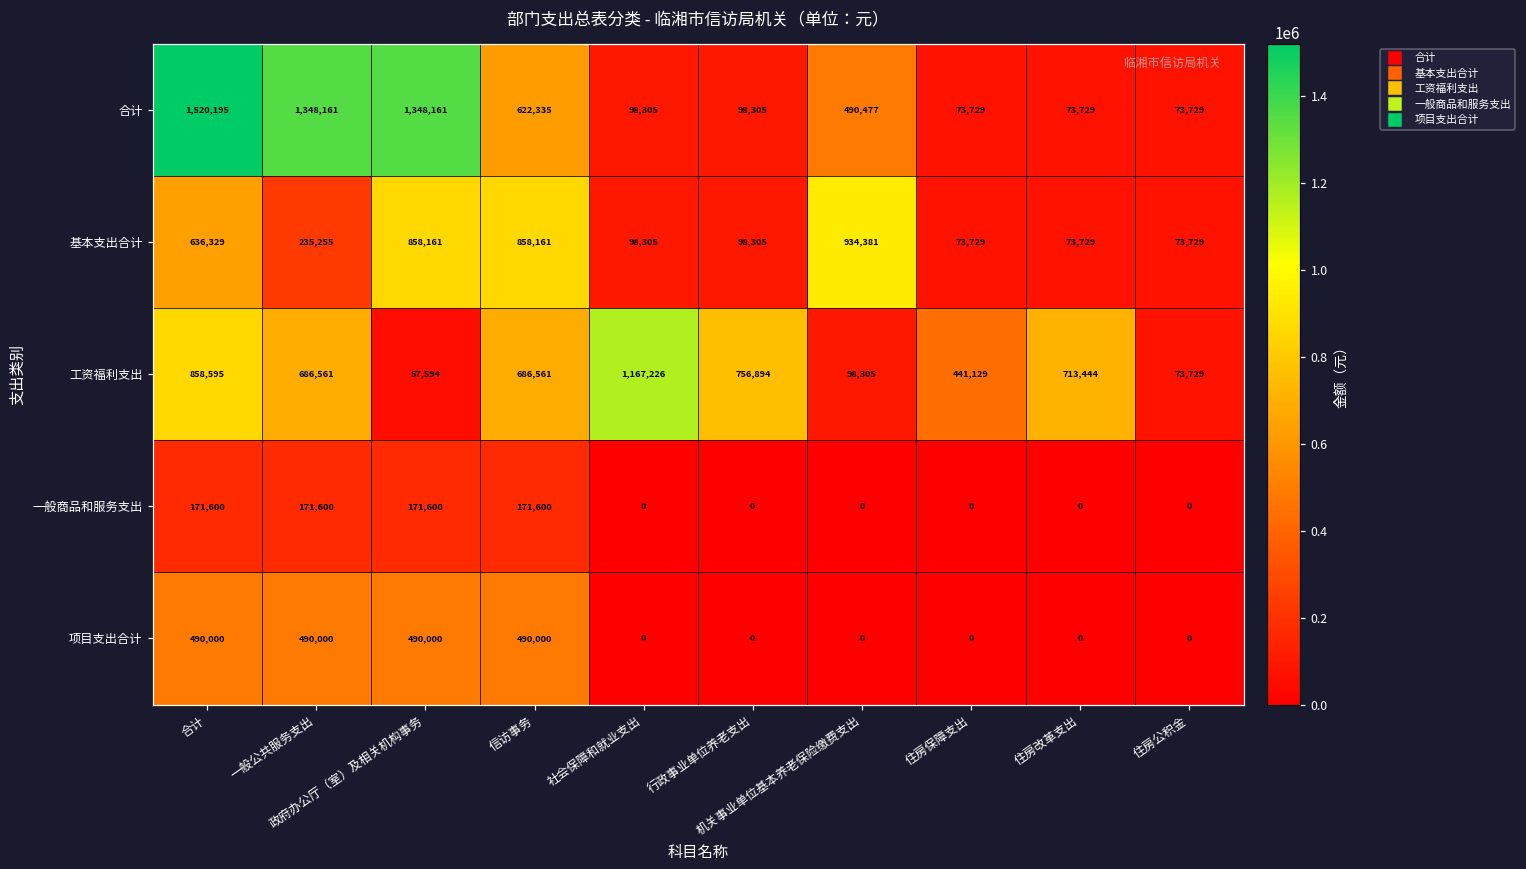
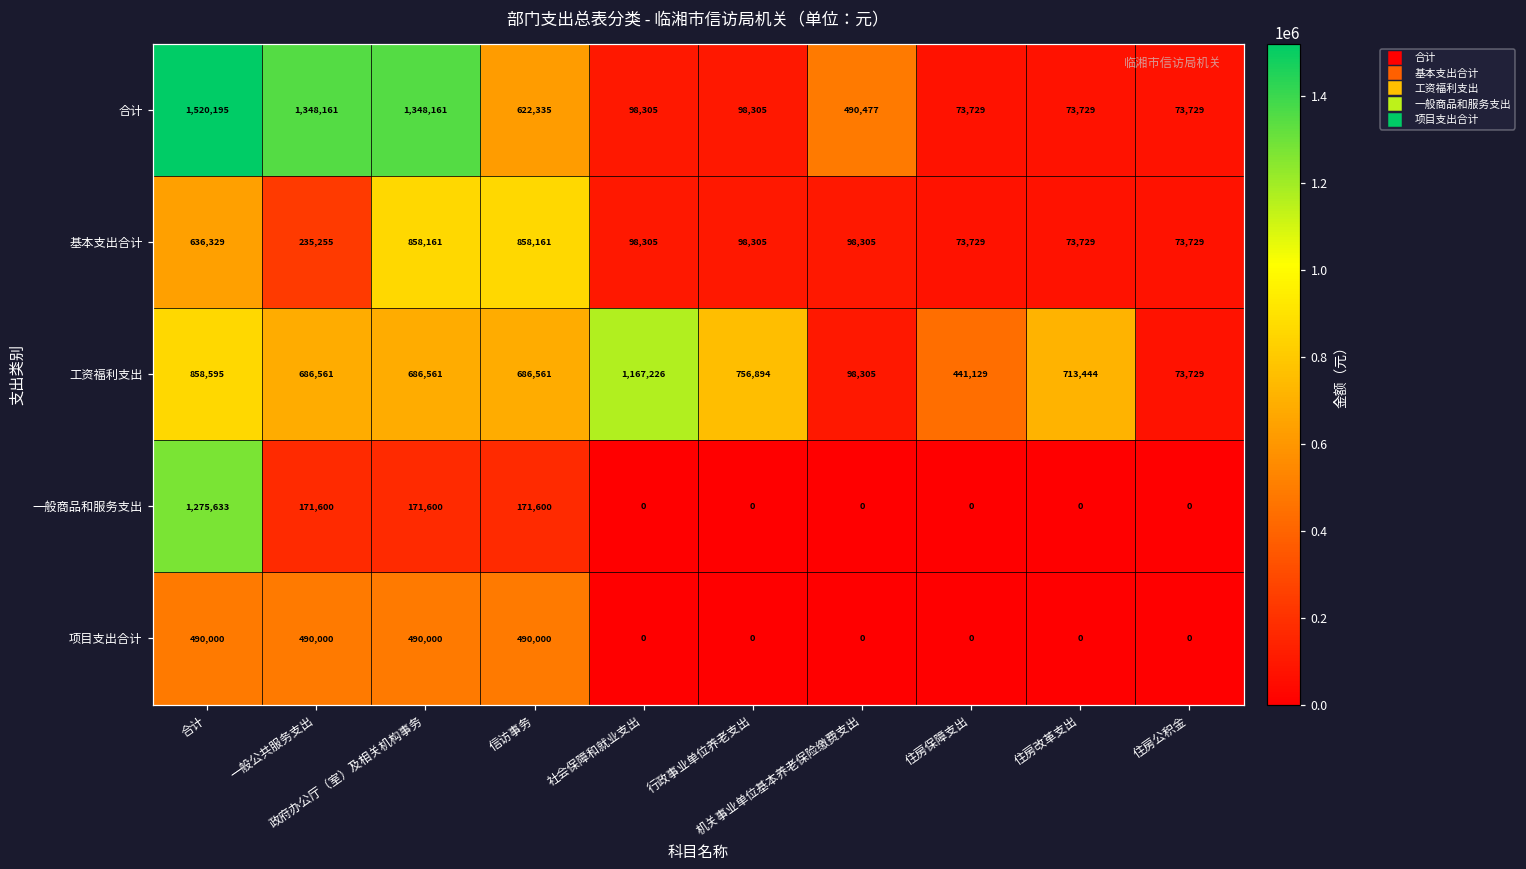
  {
    "合计": {
      "合计": "1,520,195",
      "一般公共服务支出": "1,348,161",
      "政府办公厅（室）及相关机构事务": "1,348,161",
      "信访事务": "622,335",
      "社会保障和就业支出": "98,305",
      "行政事业单位养老支出": "98,305",
      "机关事业单位基本养老保险缴费支出": "490,477",
      "住房保障支出": "73,729",
      "住房改革支出": "73,729"
    },
    "基本支出合计": {
      "合计": "636,329",
      "一般公共服务支出": "235,255",
      "政府办公厅（室）及相关机构事务": "858,161",
      "信访事务": "858,161",
      "社会保障和就业支出": "98,305",
      "行政事业单位养老支出": "98,305",
-     "机关事业单位基本养老保险缴费支出": "934,381",
+     "机关事业单位基本养老保险缴费支出": "98,305",
      "住房保障支出": "73,729",
      "住房改革支出": "73,729",
      "住房公积金": "73,729"
    },
    "工资福利支出": {
      "合计": "858,595",
      "一般公共服务支出": "686,561",
-     "政府办公厅（室）及相关机构事务": "57,594",
+     "政府办公厅（室）及相关机构事务": "686,561",
      "信访事务": "686,561",
      "社会保障和就业支出": "1,167,226",
      "行政事业单位养老支出": "756,894",
      "机关事业单位基本养老保险缴费支出": "98,305",
      "住房保障支出": "441,129",
      "住房改革支出": "713,444",
      "住房公积金": "73,729"
    },
    "一般商品和服务支出": {
-     "合计": "171,600",
+     "合计": "1,275,633",
      "一般公共服务支出": "171,600",
      "政府办公厅（室）及相关机构事务": "171,600",
      "信访事务": "171,600",
      "社会保障和就业支出": "0",
      "行政事业单位养老支出": "0",
      "机关事业单位基本养老保险缴费支出": "0",
      "住房保障支出": "0",
      "住房改革支出": "0",
      "住房公积金": "0"
    },
    "项目支出合计": {
      "合计": "490,000",
      "一般公共服务支出": "490,000",
      "政府办公厅（室）及相关机构事务": "490,000",
      "信访事务": "490,000",
      "社会保障和就业支出": "0",
      "行政事业单位养老支出": "0",
      "机关事业单位基本养老保险缴费支出": "0",
      "住房保障支出": "0",
      "住房改革支出": "0",
      "住房公积金": "0"
    }
  }
